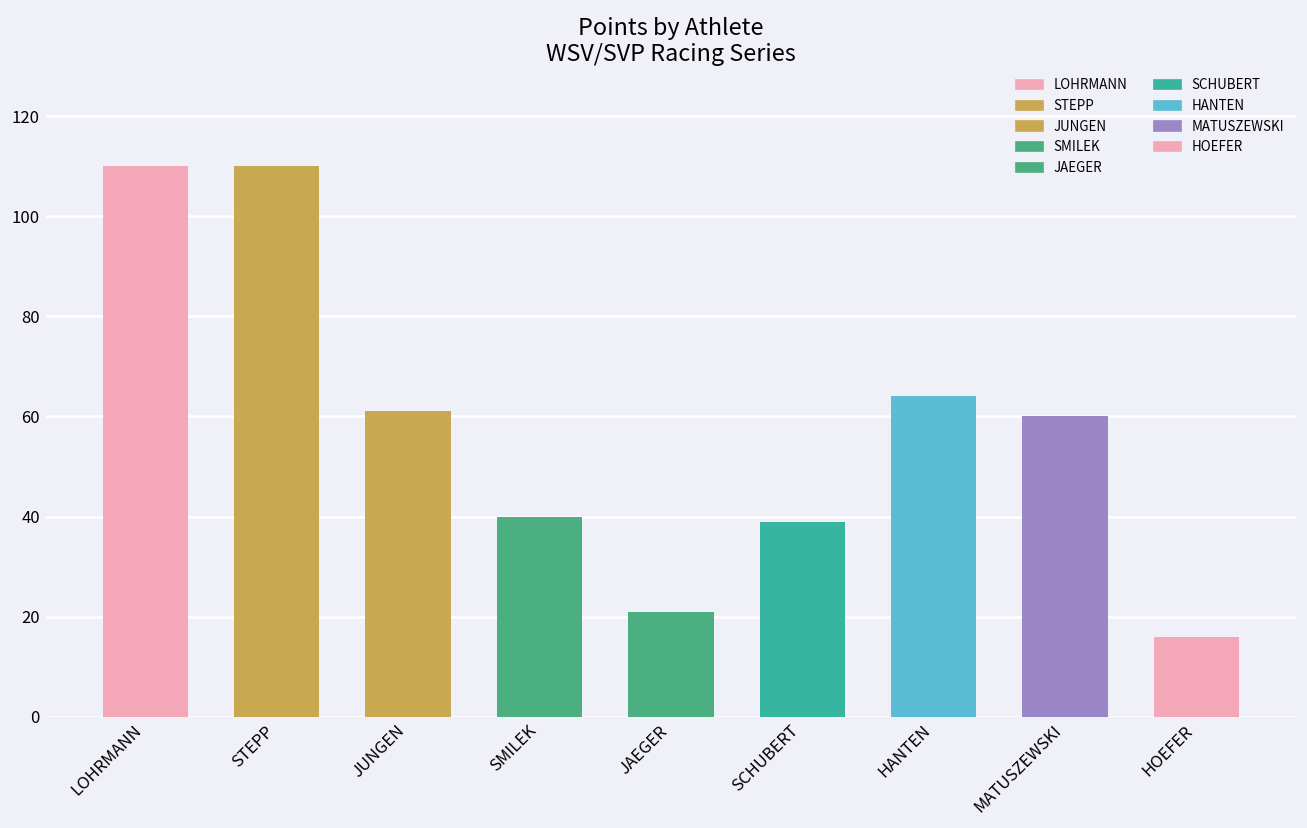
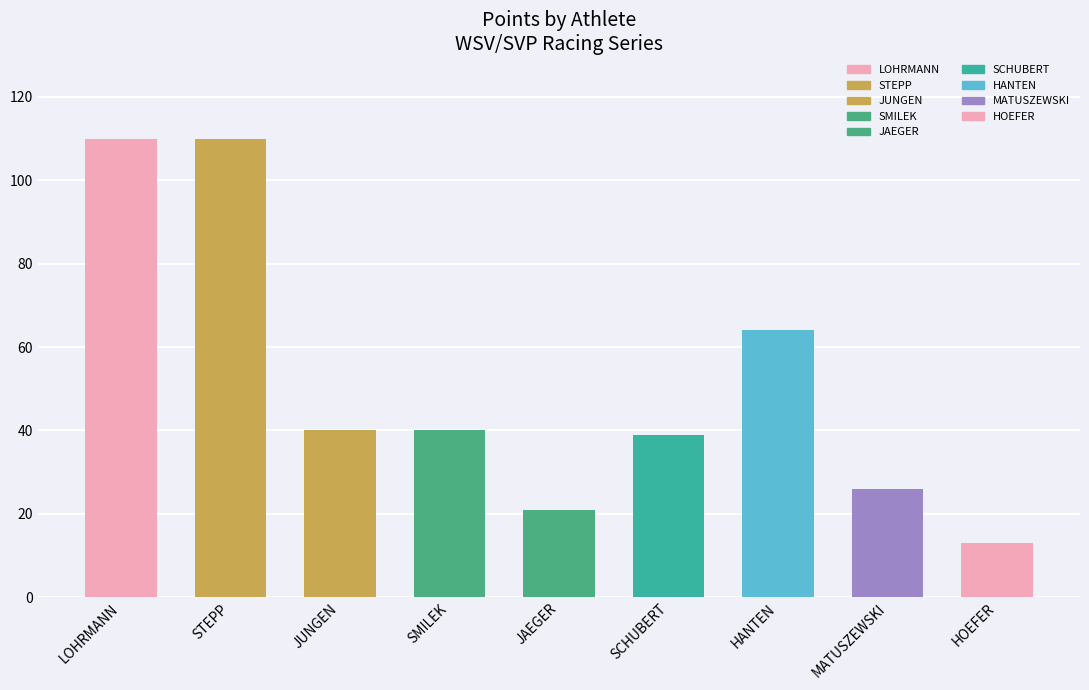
  {
    "LOHRMANN": 110,
    "STEPP": 110,
-   "JUNGEN": 61,
+   "JUNGEN": 40,
    "SMILEK": 40,
    "JAEGER": 21,
    "SCHUBERT": 39,
    "HANTEN": 64,
-   "MATUSZEWSKI": 60,
-   "HOEFER": 16
+   "MATUSZEWSKI": 26,
+   "HOEFER": 13
  }
